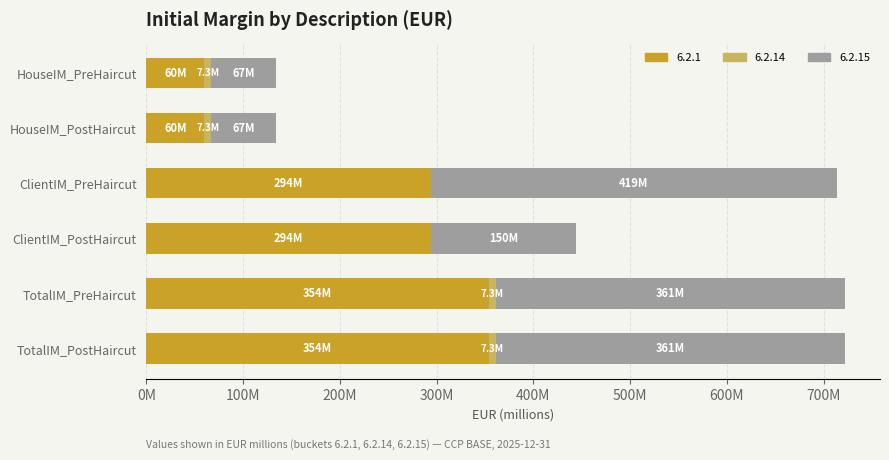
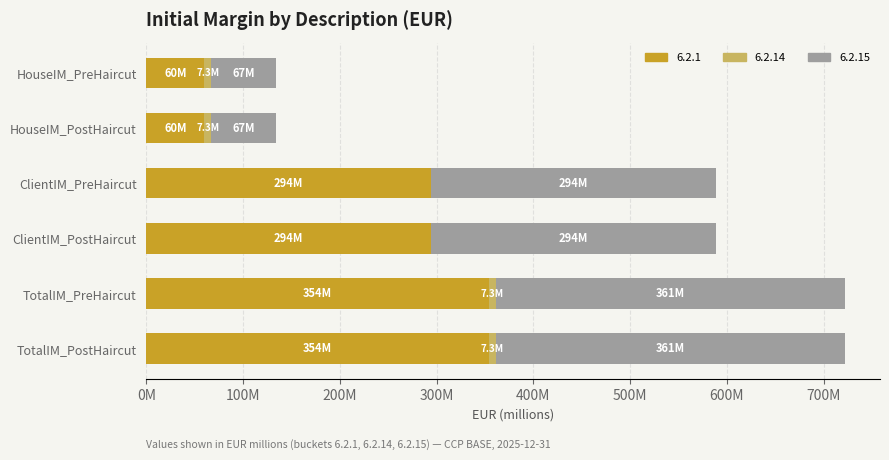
  {
    "6.2.1": {
      "HouseIM_PreHaircut": "60M",
      "HouseIM_PostHaircut": "60M",
      "ClientIM_PreHaircut": "294M",
      "ClientIM_PostHaircut": "294M",
      "TotalIM_PreHaircut": "354M",
      "TotalIM_PostHaircut": "354M"
    },
    "6.2.14": {
      "HouseIM_PreHaircut": "7.3M",
      "HouseIM_PostHaircut": "7.3M",
      "TotalIM_PreHaircut": "7.3M",
      "TotalIM_PostHaircut": "7.3M"
    },
    "6.2.15": {
      "HouseIM_PreHaircut": "67M",
      "HouseIM_PostHaircut": "67M",
-     "ClientIM_PreHaircut": "419M",
-     "ClientIM_PostHaircut": "150M",
+     "ClientIM_PreHaircut": "294M",
+     "ClientIM_PostHaircut": "294M",
      "TotalIM_PreHaircut": "361M",
      "TotalIM_PostHaircut": "361M"
    }
  }
